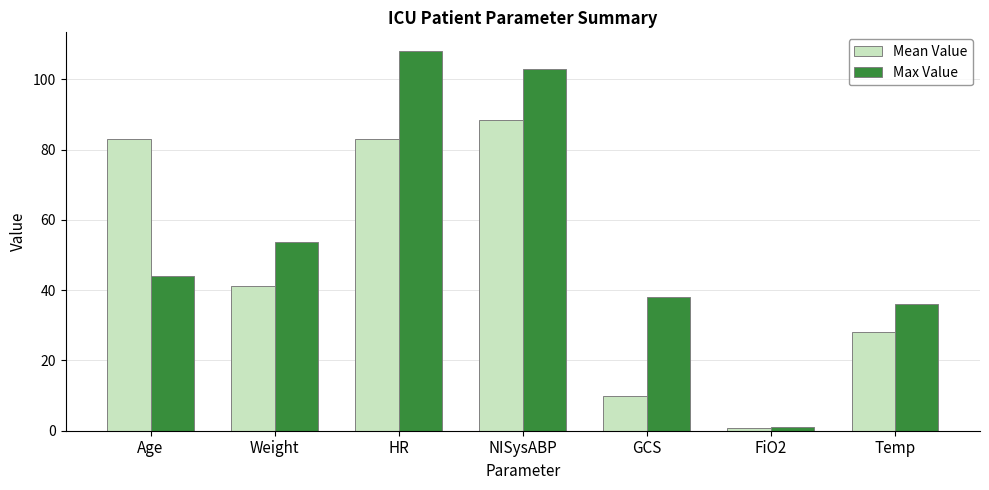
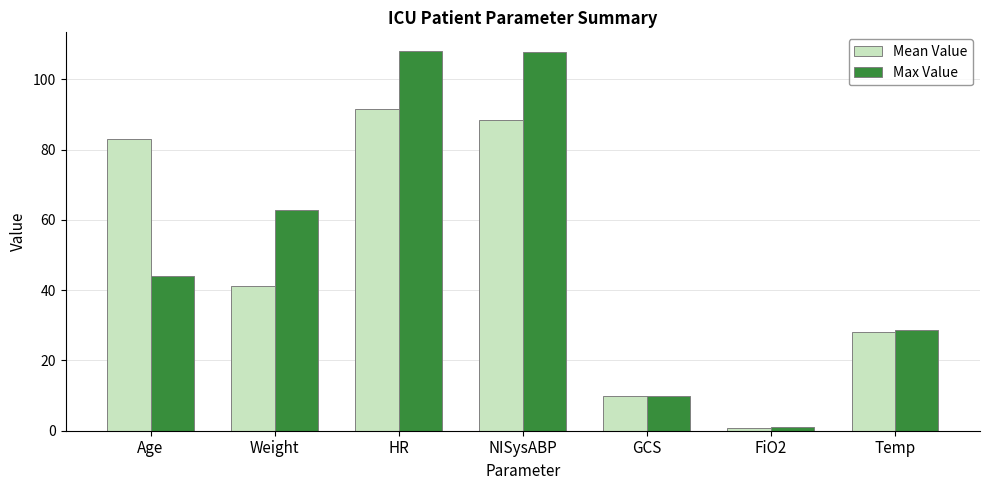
  {
    "Mean Value": {
      "Age": 83,
      "Weight": 41,
-     "HR": 83,
+     "HR": 92,
      "NISysABP": 88,
      "GCS": 10,
      "Temp": 28
    },
    "Max Value": {
      "Age": 44,
-     "Weight": 54,
+     "Weight": 63,
      "HR": 108,
-     "NISysABP": 103,
-     "GCS": 38,
+     "NISysABP": 108,
+     "GCS": 10,
      "FiO2": 1,
-     "Temp": 36
+     "Temp": 29
    }
  }
